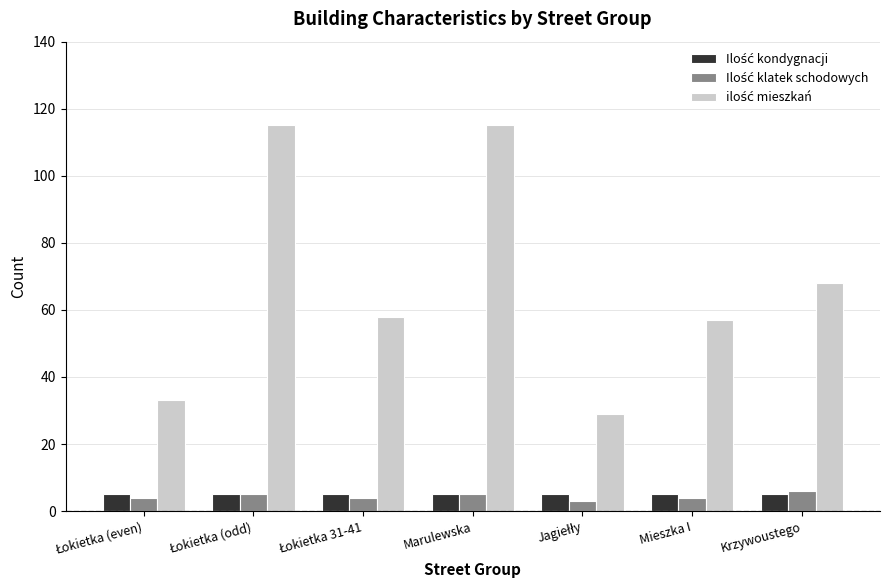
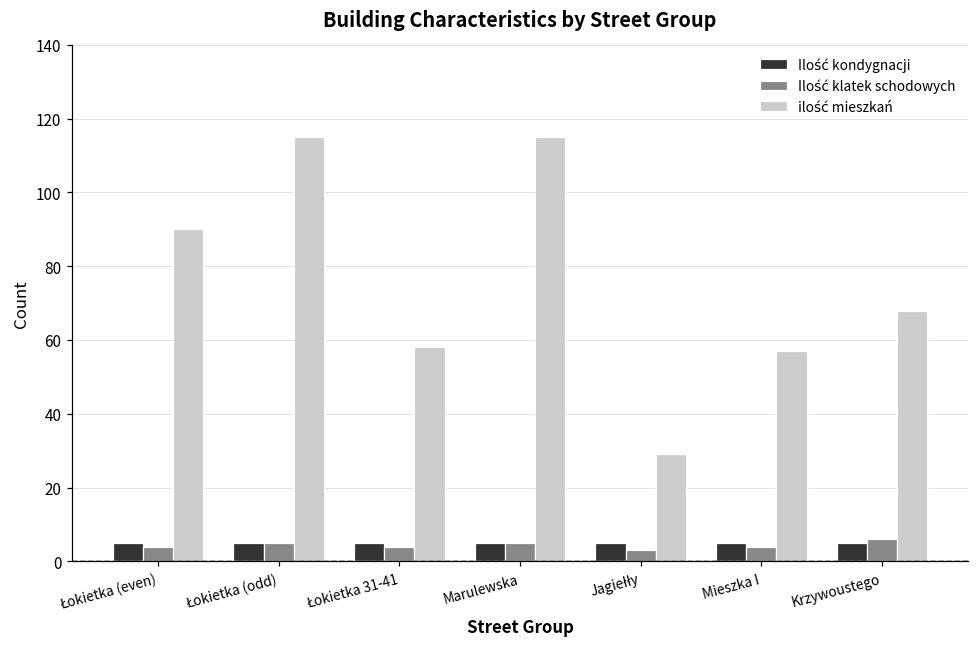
  {
    "Ilość kondygnacji": {
      "Łokietka (even)": 5,
      "Łokietka (odd)": 5,
      "Łokietka 31-41": 5,
      "Marulewska": 5,
      "Jagiełły": 5,
      "Mieszka I": 5,
      "Krzywoustego": 5
    },
    "Ilość klatek schodowych": {
      "Łokietka (even)": 4,
      "Łokietka (odd)": 5,
      "Łokietka 31-41": 4,
      "Marulewska": 5,
      "Jagiełły": 3,
      "Mieszka I": 4,
      "Krzywoustego": 6
    },
    "ilość mieszkań": {
-     "Łokietka (even)": 33,
+     "Łokietka (even)": 90,
      "Łokietka (odd)": 115,
      "Łokietka 31-41": 58,
      "Marulewska": 115,
      "Jagiełły": 29,
      "Mieszka I": 57,
      "Krzywoustego": 68
    }
  }
